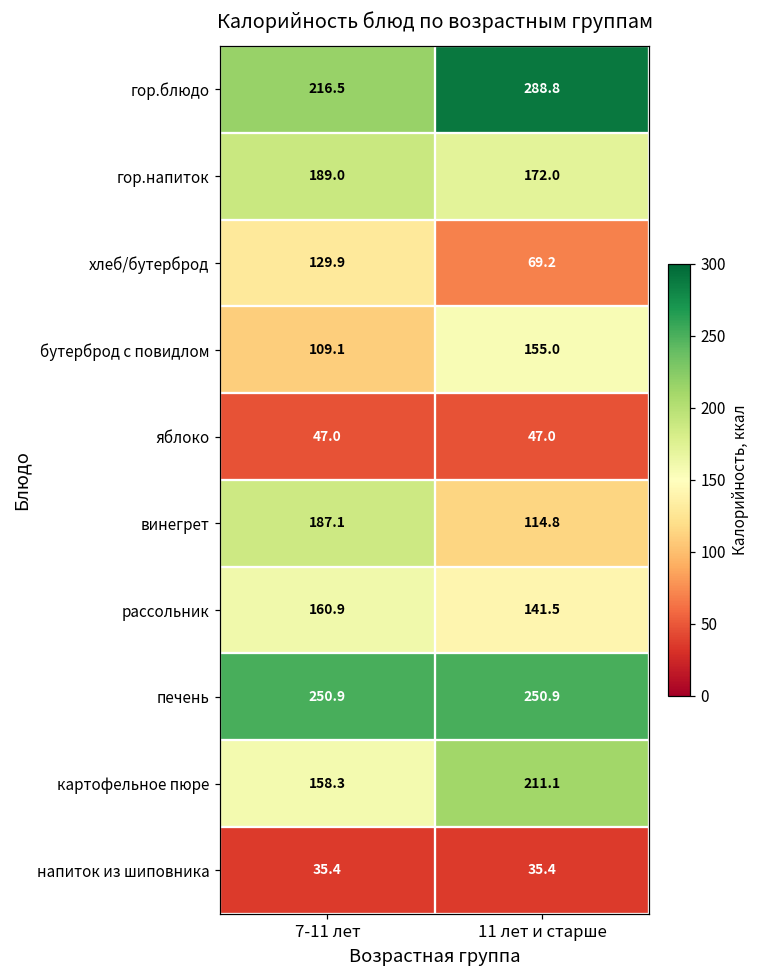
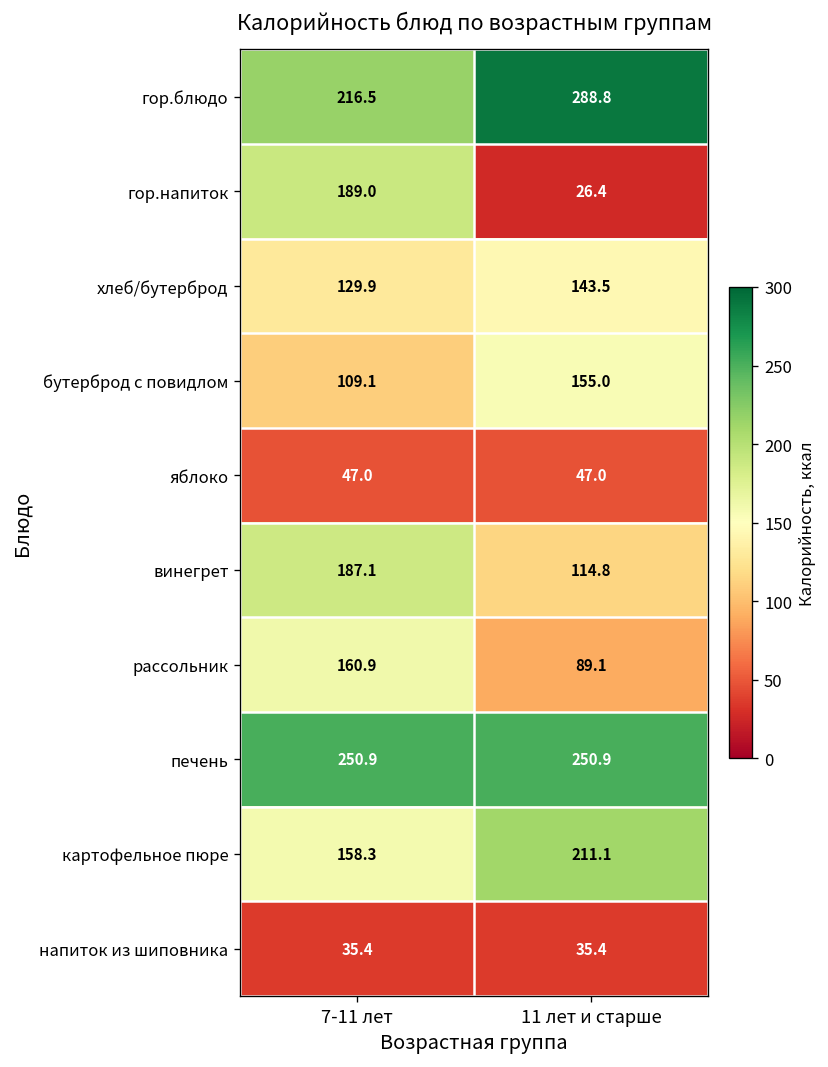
  {
    "гор.блюдо": {
      "7-11 лет": 216.5,
      "11 лет и старше": 288.8
    },
    "гор.напиток": {
      "7-11 лет": 189.0,
-     "11 лет и старше": 172.0
+     "11 лет и старше": 26.4
    },
    "хлеб/бутерброд": {
      "7-11 лет": 129.9,
-     "11 лет и старше": 69.2
+     "11 лет и старше": 143.5
    },
    "бутерброд с повидлом": {
      "7-11 лет": 109.1,
      "11 лет и старше": 155.0
    },
    "яблоко": {
      "7-11 лет": 47.0,
      "11 лет и старше": 47.0
    },
    "винегрет": {
      "7-11 лет": 187.1,
      "11 лет и старше": 114.8
    },
    "рассольник": {
      "7-11 лет": 160.9,
-     "11 лет и старше": 141.5
+     "11 лет и старше": 89.1
    },
    "печень": {
      "7-11 лет": 250.9,
      "11 лет и старше": 250.9
    },
    "картофельное пюре": {
      "7-11 лет": 158.3,
      "11 лет и старше": 211.1
    },
    "напиток из шиповника": {
      "7-11 лет": 35.4,
      "11 лет и старше": 35.4
    }
  }
